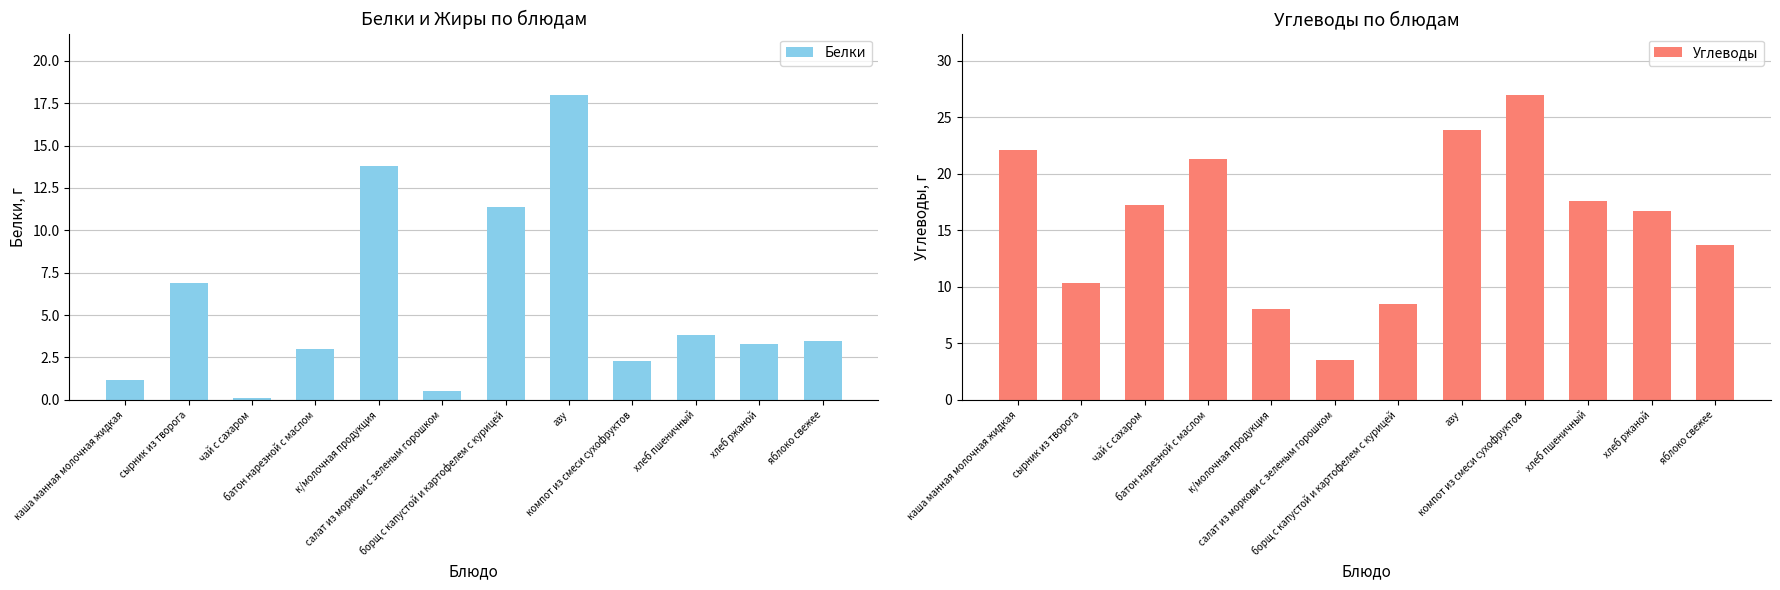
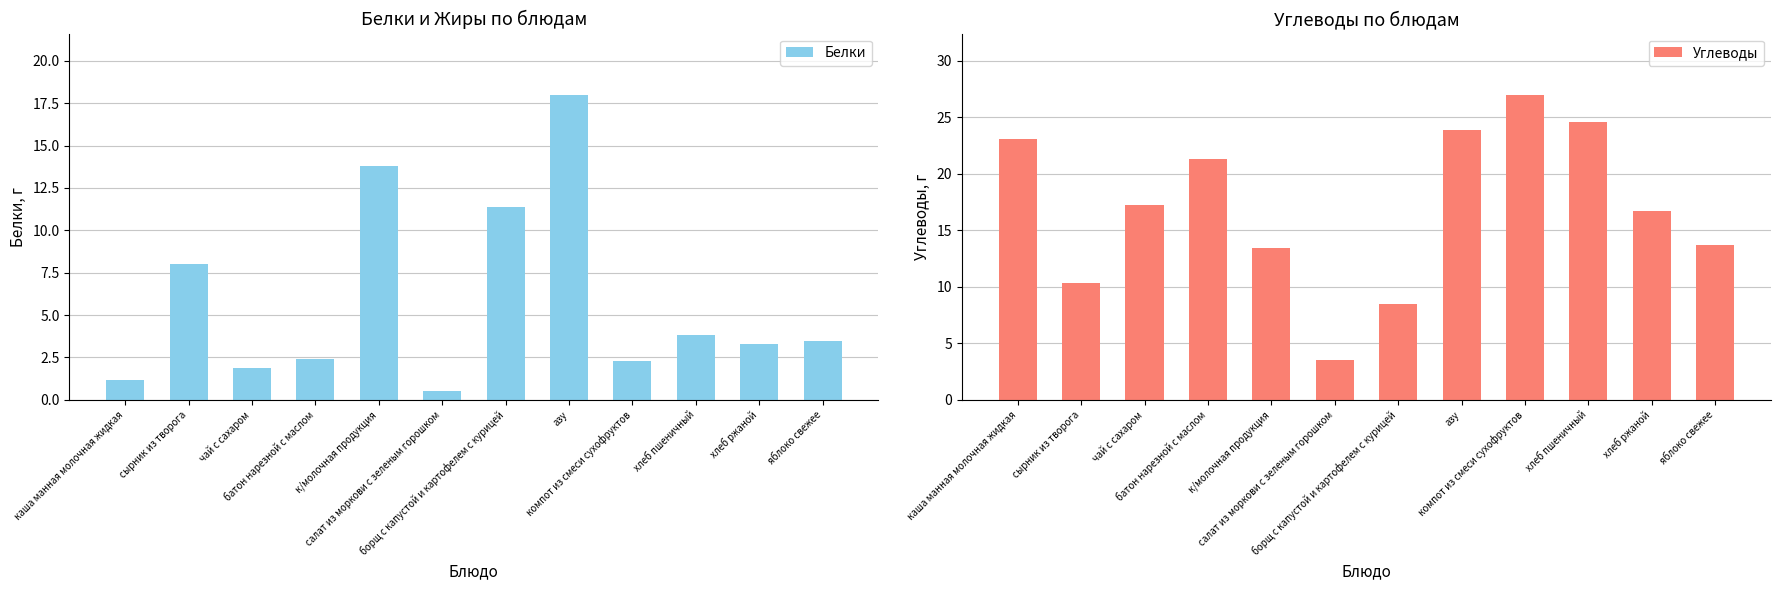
  {
    "Белки и Жиры по блюдам": {
      "каша манная молочная жидкая": 1.2,
-     "сырник из творога": 6.9,
-     "чай с сахаром": 0.1,
-     "батон нарезной с маслом": 3.0,
+     "сырник из творога": 8.0,
+     "чай с сахаром": 1.9,
+     "батон нарезной с маслом": 2.4,
      "к/молочная продукция": 13.8,
      "салат из моркови с зеленым горошком": 0.5,
      "борщ с капустой и картофелем с курицей": 11.4,
      "азу": 18.0,
      "компот из смеси сухофруктов": 2.3,
      "хлеб пшеничный": 3.8,
      "хлеб ржаной": 3.3,
      "яблоко свежее": 3.5
    },
    "Углеводы по блюдам": {
-     "каша манная молочная жидкая": 22.1,
+     "каша манная молочная жидкая": 23.1,
      "сырник из творога": 10.3,
      "чай с сахаром": 17.2,
      "батон нарезной с маслом": 21.3,
-     "к/молочная продукция": 8.0,
+     "к/молочная продукция": 13.4,
      "салат из моркови с зеленым горошком": 3.5,
      "борщ с капустой и картофелем с курицей": 8.5,
      "азу": 23.9,
      "компот из смеси сухофруктов": 27.0,
-     "хлеб пшеничный": 17.6,
+     "хлеб пшеничный": 24.6,
      "хлеб ржаной": 16.7,
      "яблоко свежее": 13.7
    }
  }
